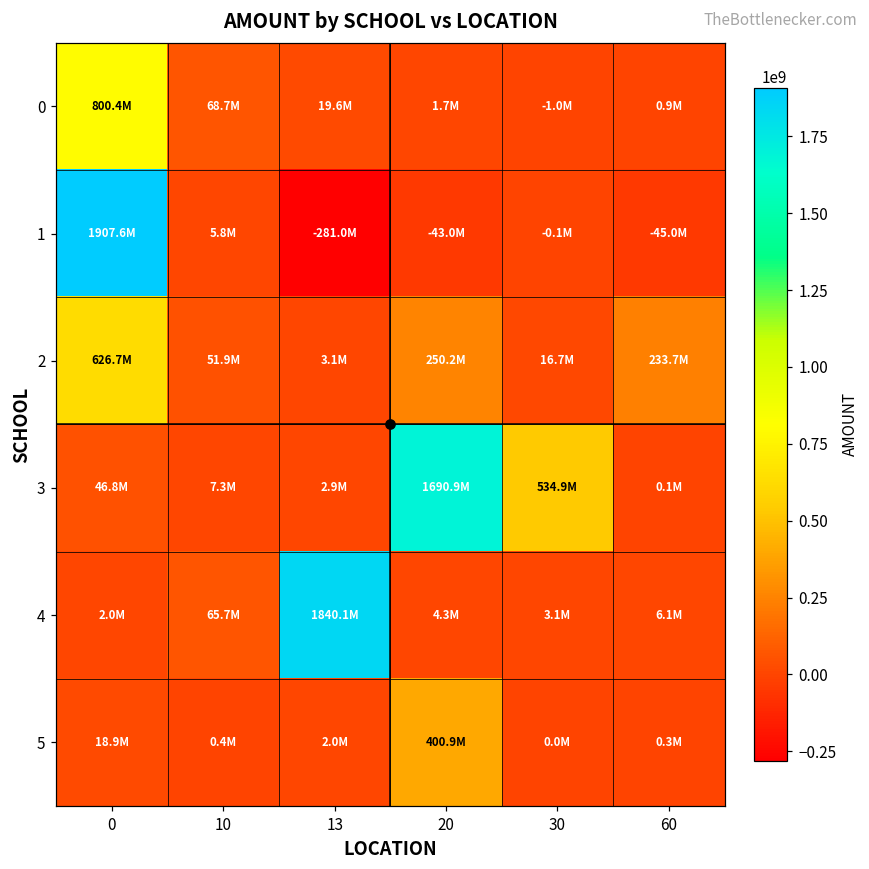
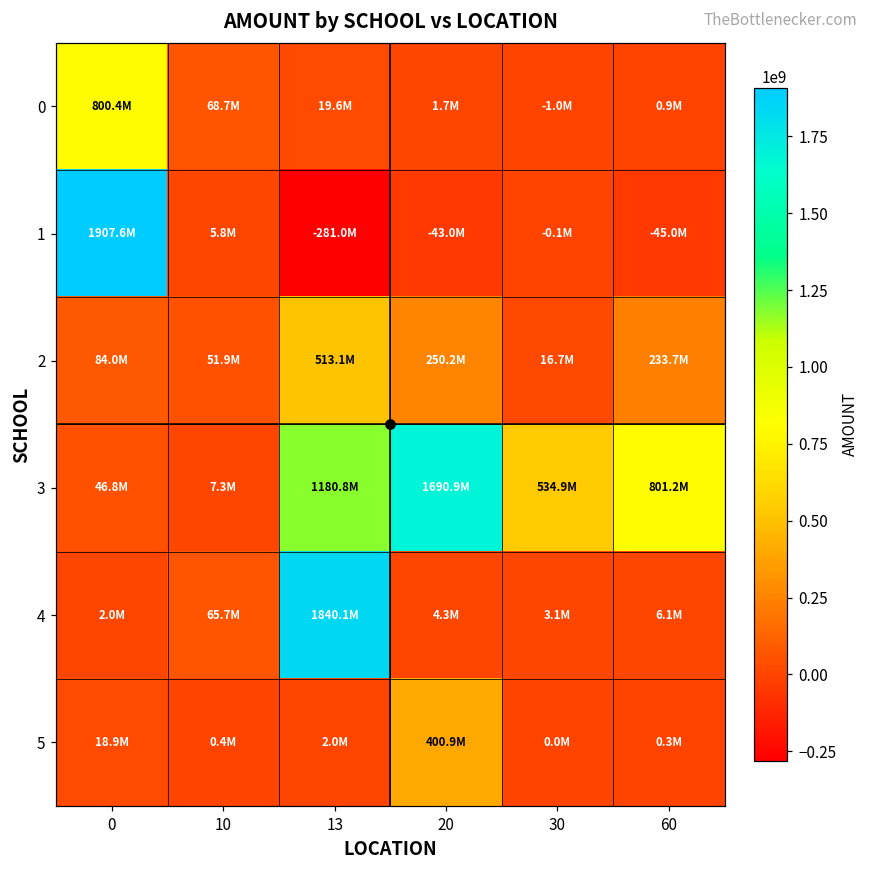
  {
    "0": {
      "0": "800.4M",
      "10": "68.7M",
      "13": "19.6M",
      "20": "1.7M",
      "30": "-1.0M",
      "60": "0.9M"
    },
    "1": {
      "0": "1907.6M",
      "10": "5.8M",
      "13": "-281.0M",
      "20": "-43.0M",
      "30": "-0.1M",
      "60": "-45.0M"
    },
    "2": {
-     "0": "626.7M",
+     "0": "84.0M",
      "10": "51.9M",
-     "13": "3.1M",
+     "13": "513.1M",
      "20": "250.2M",
      "30": "16.7M",
      "60": "233.7M"
    },
    "3": {
      "0": "46.8M",
      "10": "7.3M",
-     "13": "2.9M",
+     "13": "1180.8M",
      "20": "1690.9M",
      "30": "534.9M",
-     "60": "0.1M"
+     "60": "801.2M"
    },
    "4": {
      "0": "2.0M",
      "10": "65.7M",
      "13": "1840.1M",
      "20": "4.3M",
      "30": "3.1M",
      "60": "6.1M"
    },
    "5": {
      "0": "18.9M",
      "10": "0.4M",
      "13": "2.0M",
      "20": "400.9M",
      "30": "0.0M",
      "60": "0.3M"
    }
  }
